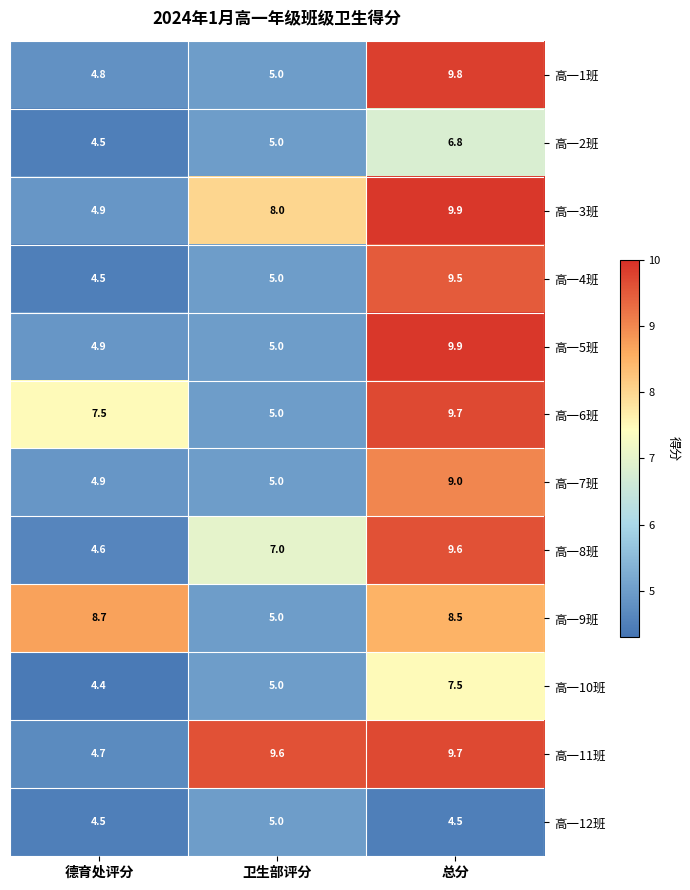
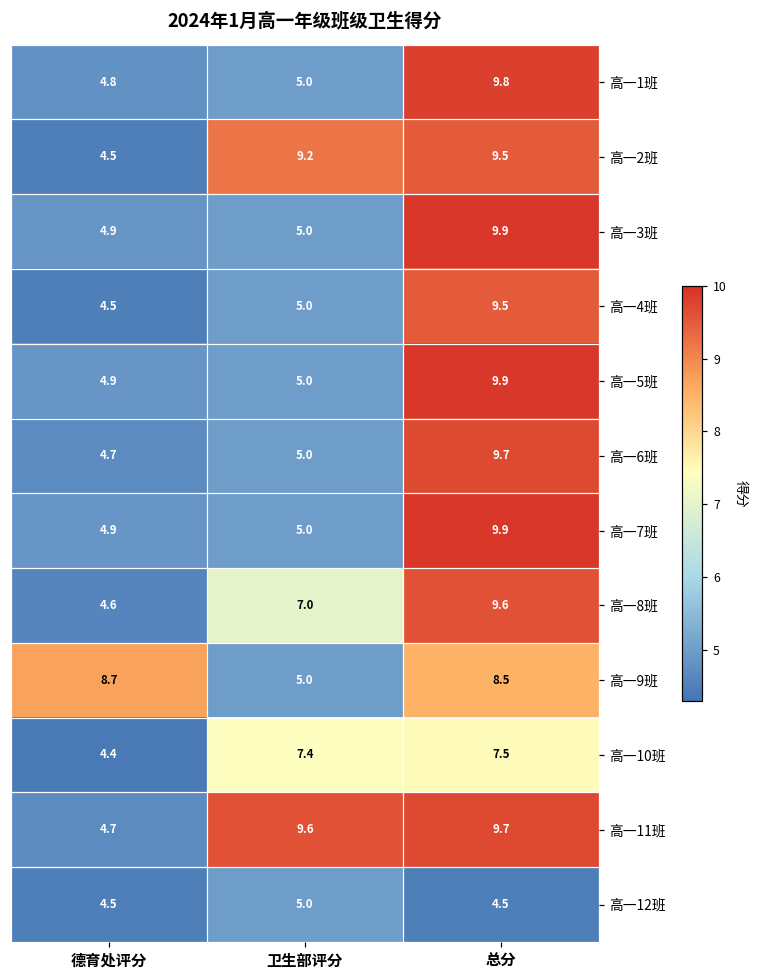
  {
    "高一1班": {
      "德育处评分": 4.8,
      "卫生部评分": 5.0,
      "总分": 9.8
    },
    "高一2班": {
      "德育处评分": 4.5,
-     "卫生部评分": 5.0,
-     "总分": 6.8
+     "卫生部评分": 9.2,
+     "总分": 9.5
    },
    "高一3班": {
      "德育处评分": 4.9,
-     "卫生部评分": 8.0,
+     "卫生部评分": 5.0,
      "总分": 9.9
    },
    "高一4班": {
      "德育处评分": 4.5,
      "卫生部评分": 5.0,
      "总分": 9.5
    },
    "高一5班": {
      "德育处评分": 4.9,
      "卫生部评分": 5.0,
      "总分": 9.9
    },
    "高一6班": {
-     "德育处评分": 7.5,
+     "德育处评分": 4.7,
      "卫生部评分": 5.0,
      "总分": 9.7
    },
    "高一7班": {
      "德育处评分": 4.9,
      "卫生部评分": 5.0,
-     "总分": 9.0
+     "总分": 9.9
    },
    "高一8班": {
      "德育处评分": 4.6,
      "卫生部评分": 7.0,
      "总分": 9.6
    },
    "高一9班": {
      "德育处评分": 8.7,
      "卫生部评分": 5.0,
      "总分": 8.5
    },
    "高一10班": {
      "德育处评分": 4.4,
-     "卫生部评分": 5.0,
+     "卫生部评分": 7.4,
      "总分": 7.5
    },
    "高一11班": {
      "德育处评分": 4.7,
      "卫生部评分": 9.6,
      "总分": 9.7
    },
    "高一12班": {
      "德育处评分": 4.5,
      "卫生部评分": 5.0,
      "总分": 4.5
    }
  }
